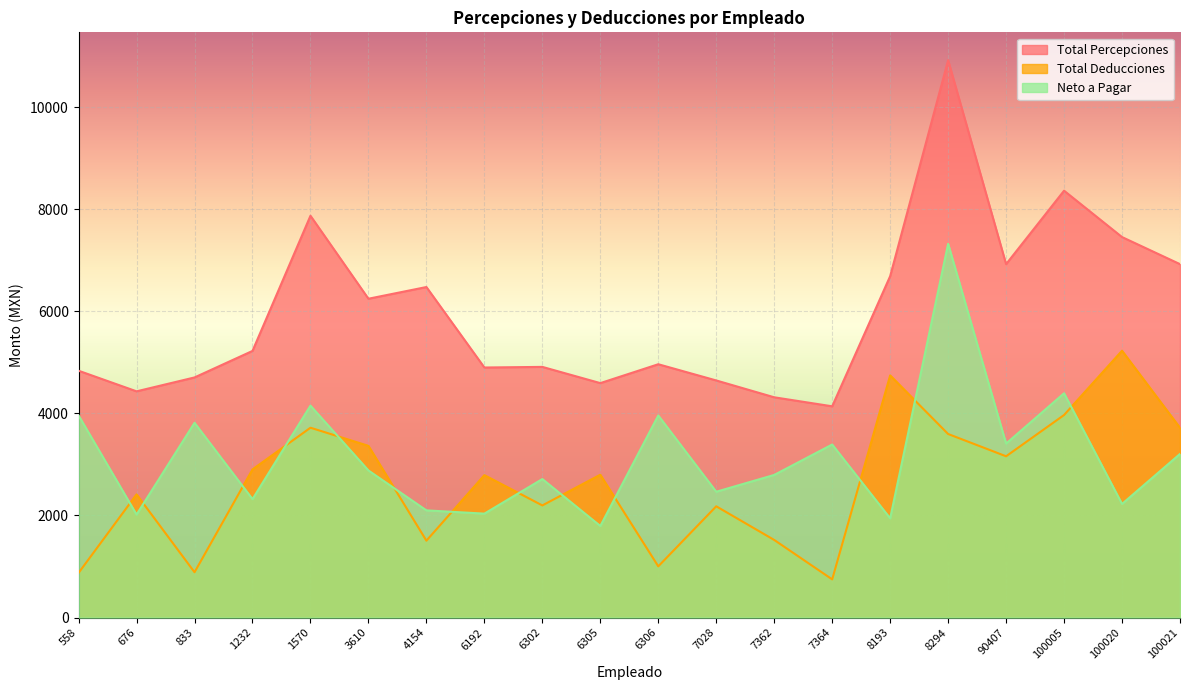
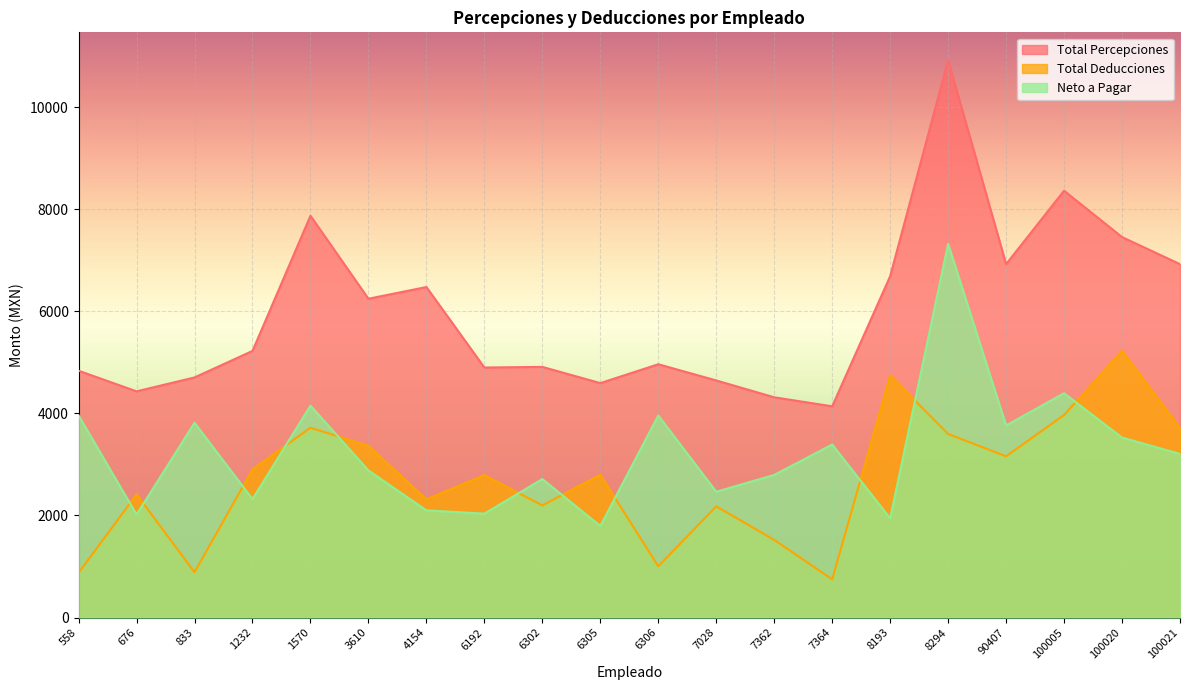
  {
    "Total Percepciones": {
      "558": 4800,
      "676": 4400,
      "833": 4700,
      "1232": 5200,
      "1570": 7900,
      "3610": 6200,
      "4154": 6500,
      "6192": 4900,
      "6302": 4900,
      "6305": 4600,
      "6306": 5000,
      "7028": 4600,
      "7362": 4300,
      "7364": 4100,
      "8193": 6700,
      "8294": 10900,
      "90407": 6900,
      "100005": 8400,
      "100020": 7500,
      "100021": 6900
    },
    "Total Deducciones": {
      "558": 900,
      "676": 2400,
      "833": 900,
      "1232": 2900,
      "1570": 3700,
      "3610": 3400,
-     "4154": 1500,
+     "4154": 2300,
      "6192": 2800,
      "6302": 2200,
      "6305": 2800,
      "6306": 1000,
      "7028": 2200,
      "7362": 1500,
      "7364": 700,
      "8193": 4700,
      "8294": 3600,
      "90407": 3200,
      "100005": 4000,
      "100020": 5200,
      "100021": 3700
    },
    "Neto a Pagar": {
      "558": 4000,
      "676": 2000,
      "833": 3800,
      "1232": 2300,
      "1570": 4200,
      "3610": 2900,
      "4154": 2100,
      "6192": 2000,
      "6302": 2700,
      "6305": 1800,
      "6306": 4000,
      "7028": 2500,
      "7362": 2800,
      "7364": 3400,
      "8193": 1900,
      "8294": 7300,
-     "90407": 3400,
+     "90407": 3800,
      "100005": 4400,
-     "100020": 2200,
+     "100020": 3500,
      "100021": 3200
    }
  }
